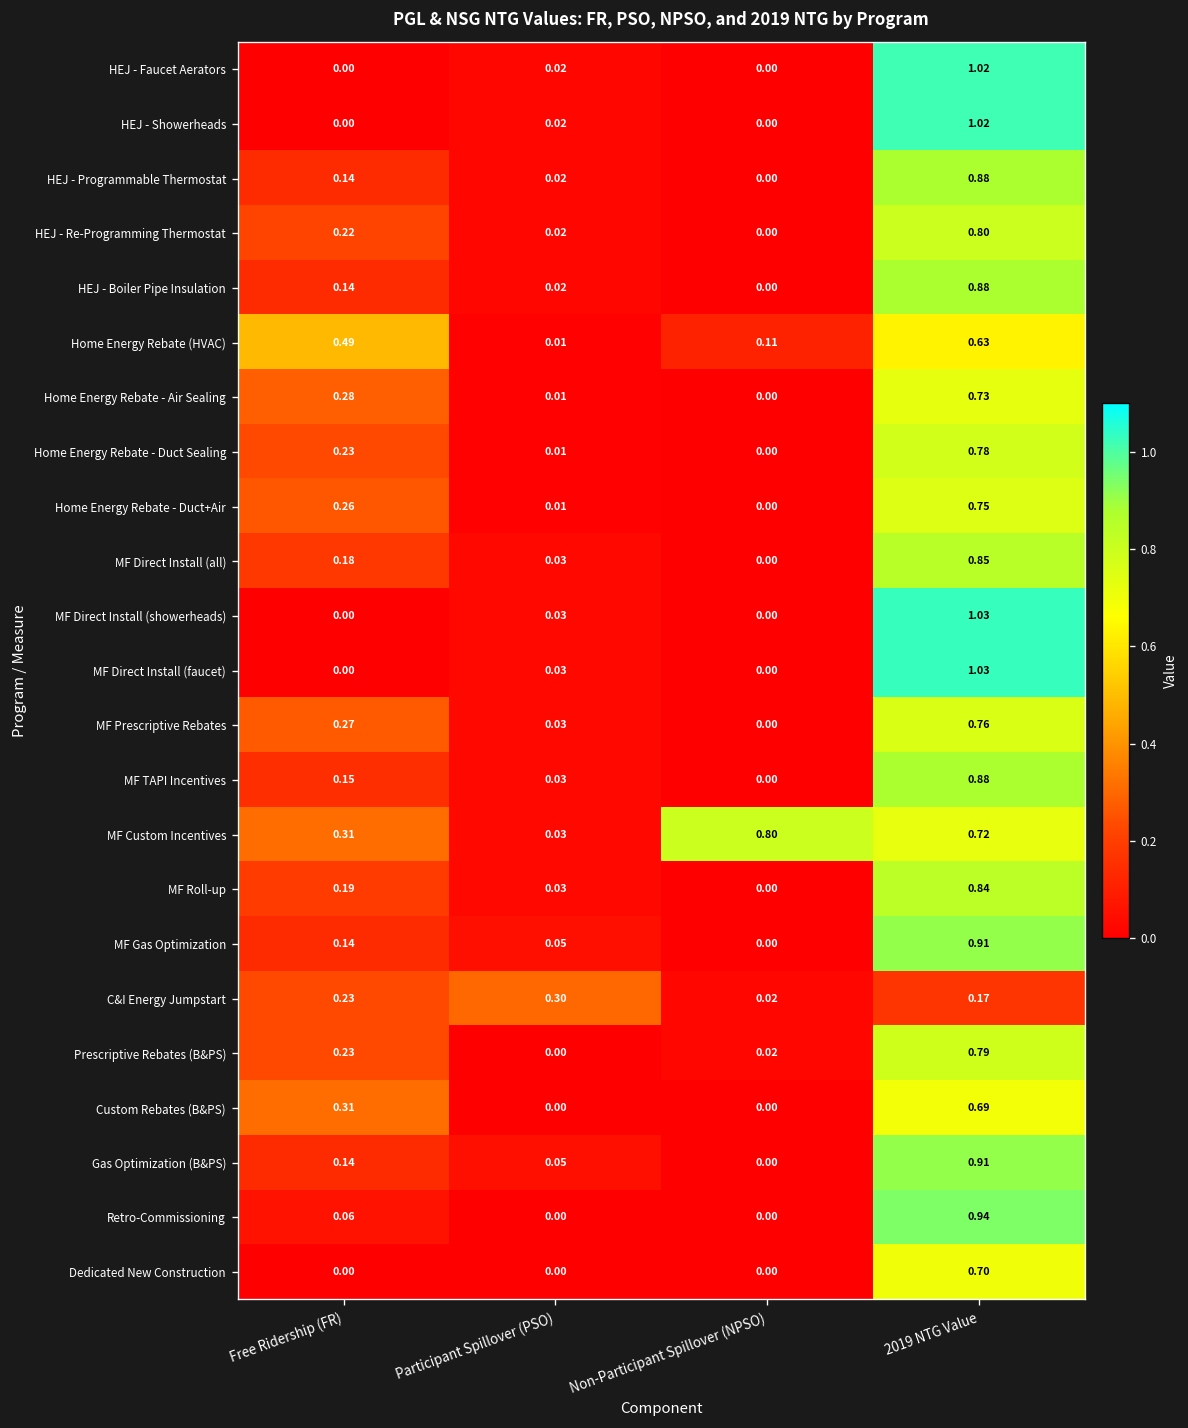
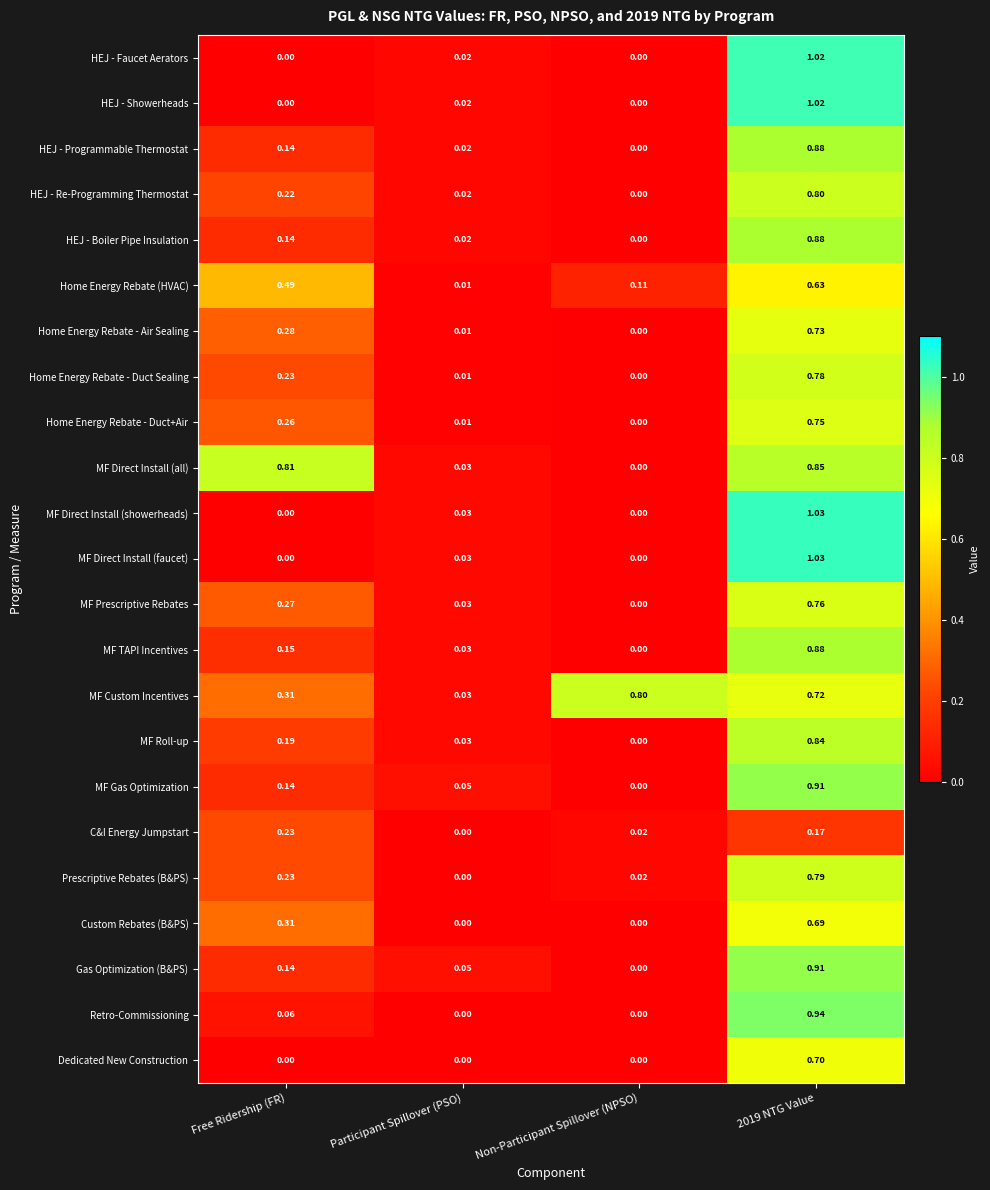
  {
    "HEJ - Faucet Aerators": {
      "Free Ridership (FR)": 0.00,
      "Participant Spillover (PSO)": 0.02,
      "Non-Participant Spillover (NPSO)": 0.00,
      "2019 NTG Value": 1.02
    },
    "HEJ - Showerheads": {
      "Free Ridership (FR)": 0.00,
      "Participant Spillover (PSO)": 0.02,
      "Non-Participant Spillover (NPSO)": 0.00,
      "2019 NTG Value": 1.02
    },
    "HEJ - Programmable Thermostat": {
      "Free Ridership (FR)": 0.14,
      "Participant Spillover (PSO)": 0.02,
      "Non-Participant Spillover (NPSO)": 0.00,
      "2019 NTG Value": 0.88
    },
    "HEJ - Re-Programming Thermostat": {
      "Free Ridership (FR)": 0.22,
      "Participant Spillover (PSO)": 0.02,
      "Non-Participant Spillover (NPSO)": 0.00,
      "2019 NTG Value": 0.80
    },
    "HEJ - Boiler Pipe Insulation": {
      "Free Ridership (FR)": 0.14,
      "Participant Spillover (PSO)": 0.02,
      "Non-Participant Spillover (NPSO)": 0.00,
      "2019 NTG Value": 0.88
    },
    "Home Energy Rebate (HVAC)": {
      "Free Ridership (FR)": 0.49,
      "Participant Spillover (PSO)": 0.01,
      "Non-Participant Spillover (NPSO)": 0.11,
      "2019 NTG Value": 0.63
    },
    "Home Energy Rebate - Air Sealing": {
      "Free Ridership (FR)": 0.28,
      "Participant Spillover (PSO)": 0.01,
      "Non-Participant Spillover (NPSO)": 0.00,
      "2019 NTG Value": 0.73
    },
    "Home Energy Rebate - Duct Sealing": {
      "Free Ridership (FR)": 0.23,
      "Participant Spillover (PSO)": 0.01,
      "Non-Participant Spillover (NPSO)": 0.00,
      "2019 NTG Value": 0.78
    },
    "Home Energy Rebate - Duct+Air": {
      "Free Ridership (FR)": 0.26,
      "Participant Spillover (PSO)": 0.01,
      "Non-Participant Spillover (NPSO)": 0.00,
      "2019 NTG Value": 0.75
    },
    "MF Direct Install (all)": {
-     "Free Ridership (FR)": 0.18,
+     "Free Ridership (FR)": 0.81,
      "Participant Spillover (PSO)": 0.03,
      "Non-Participant Spillover (NPSO)": 0.00,
      "2019 NTG Value": 0.85
    },
    "MF Direct Install (showerheads)": {
      "Free Ridership (FR)": 0.00,
      "Participant Spillover (PSO)": 0.03,
      "Non-Participant Spillover (NPSO)": 0.00,
      "2019 NTG Value": 1.03
    },
    "MF Direct Install (faucet)": {
      "Free Ridership (FR)": 0.00,
      "Participant Spillover (PSO)": 0.03,
      "Non-Participant Spillover (NPSO)": 0.00,
      "2019 NTG Value": 1.03
    },
    "MF Prescriptive Rebates": {
      "Free Ridership (FR)": 0.27,
      "Participant Spillover (PSO)": 0.03,
      "Non-Participant Spillover (NPSO)": 0.00,
      "2019 NTG Value": 0.76
    },
    "MF TAPI Incentives": {
      "Free Ridership (FR)": 0.15,
      "Participant Spillover (PSO)": 0.03,
      "Non-Participant Spillover (NPSO)": 0.00,
      "2019 NTG Value": 0.88
    },
    "MF Custom Incentives": {
      "Free Ridership (FR)": 0.31,
      "Participant Spillover (PSO)": 0.03,
      "Non-Participant Spillover (NPSO)": 0.80,
      "2019 NTG Value": 0.72
    },
    "MF Roll-up": {
      "Free Ridership (FR)": 0.19,
      "Participant Spillover (PSO)": 0.03,
      "Non-Participant Spillover (NPSO)": 0.00,
      "2019 NTG Value": 0.84
    },
    "MF Gas Optimization": {
      "Free Ridership (FR)": 0.14,
      "Participant Spillover (PSO)": 0.05,
      "Non-Participant Spillover (NPSO)": 0.00,
      "2019 NTG Value": 0.91
    },
    "C&I Energy Jumpstart": {
      "Free Ridership (FR)": 0.23,
-     "Participant Spillover (PSO)": 0.30,
+     "Participant Spillover (PSO)": 0.00,
      "Non-Participant Spillover (NPSO)": 0.02,
      "2019 NTG Value": 0.17
    },
    "Prescriptive Rebates (B&PS)": {
      "Free Ridership (FR)": 0.23,
      "Participant Spillover (PSO)": 0.00,
      "Non-Participant Spillover (NPSO)": 0.02,
      "2019 NTG Value": 0.79
    },
    "Custom Rebates (B&PS)": {
      "Free Ridership (FR)": 0.31,
      "Participant Spillover (PSO)": 0.00,
      "Non-Participant Spillover (NPSO)": 0.00,
      "2019 NTG Value": 0.69
    },
    "Gas Optimization (B&PS)": {
      "Free Ridership (FR)": 0.14,
      "Participant Spillover (PSO)": 0.05,
      "Non-Participant Spillover (NPSO)": 0.00,
      "2019 NTG Value": 0.91
    },
    "Retro-Commissioning": {
      "Free Ridership (FR)": 0.06,
      "Participant Spillover (PSO)": 0.00,
      "Non-Participant Spillover (NPSO)": 0.00,
      "2019 NTG Value": 0.94
    },
    "Dedicated New Construction": {
      "Free Ridership (FR)": 0.00,
      "Participant Spillover (PSO)": 0.00,
      "Non-Participant Spillover (NPSO)": 0.00,
      "2019 NTG Value": 0.70
    }
  }
